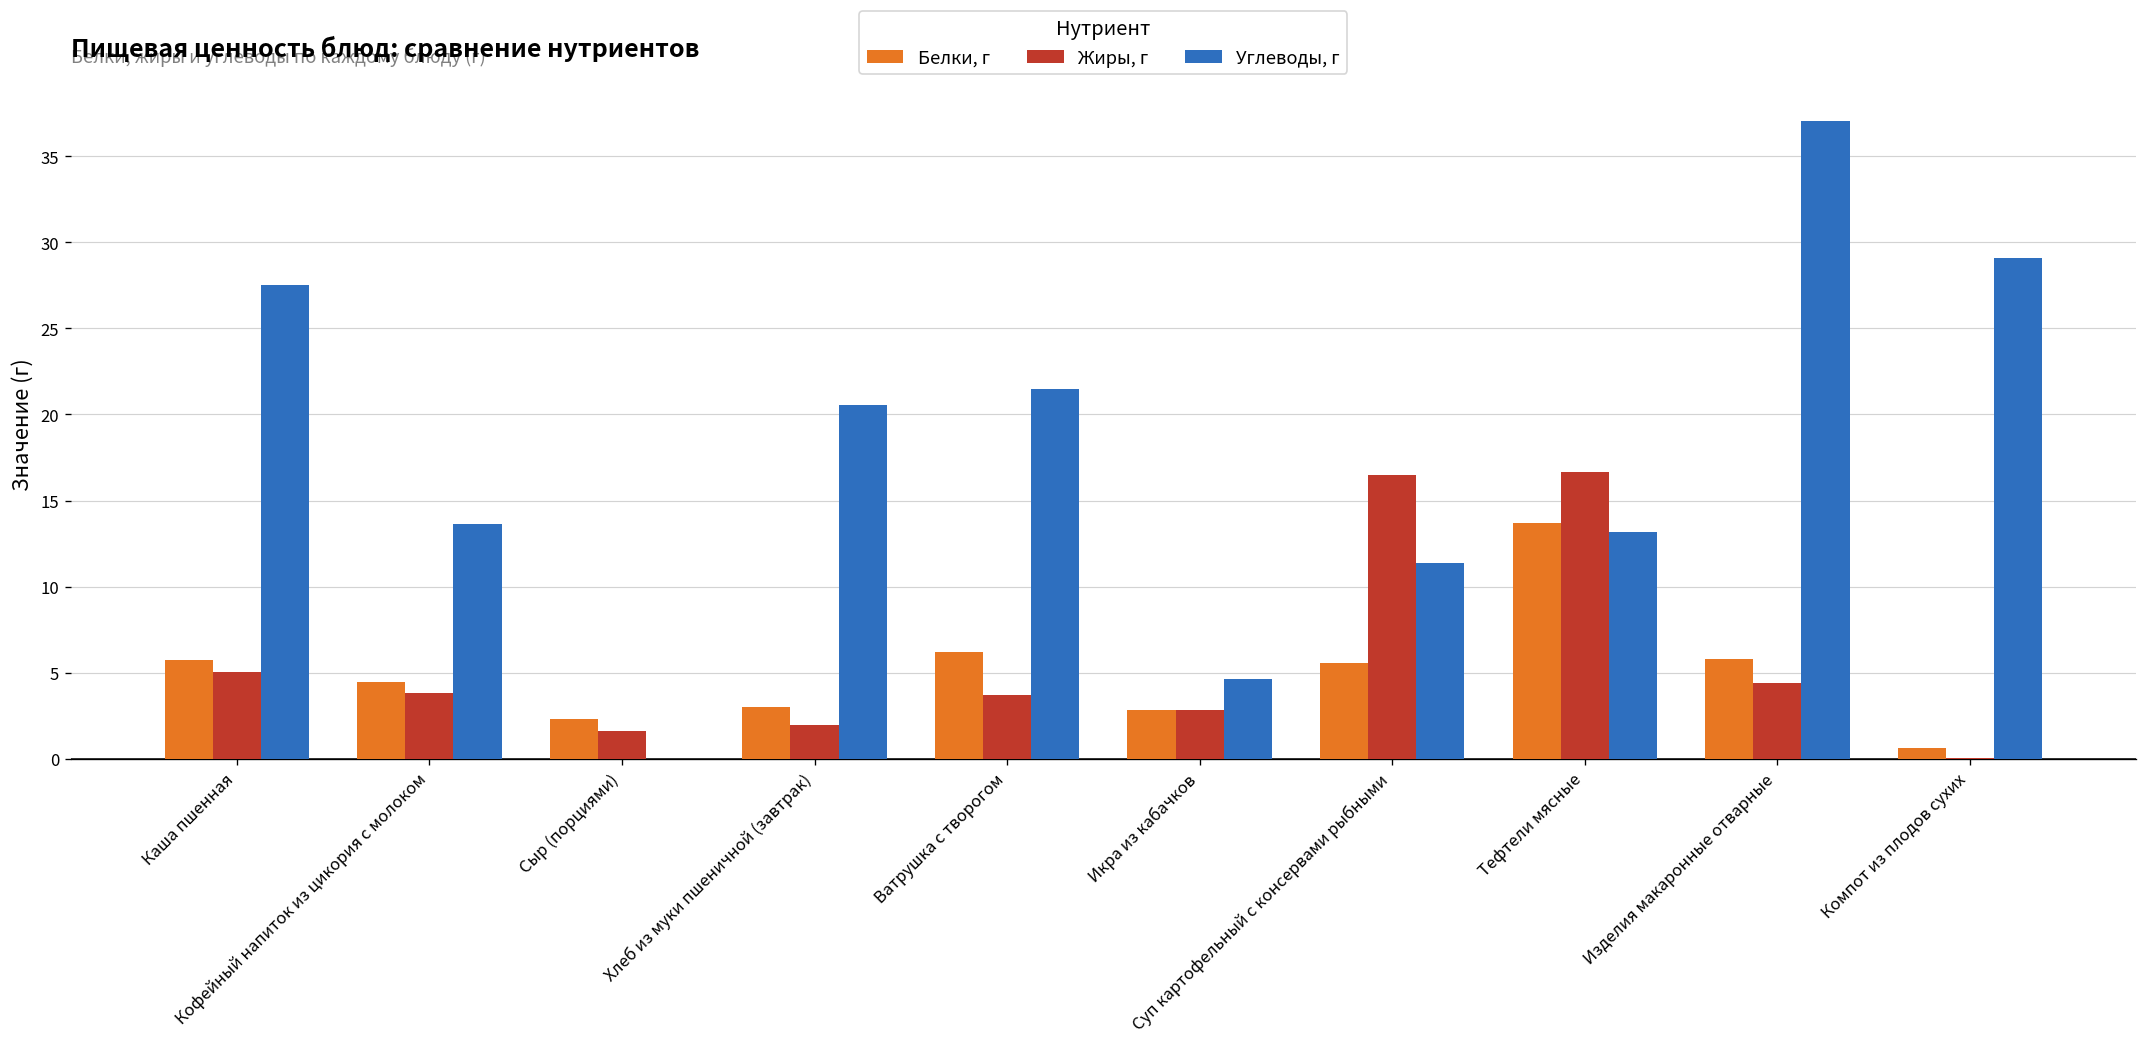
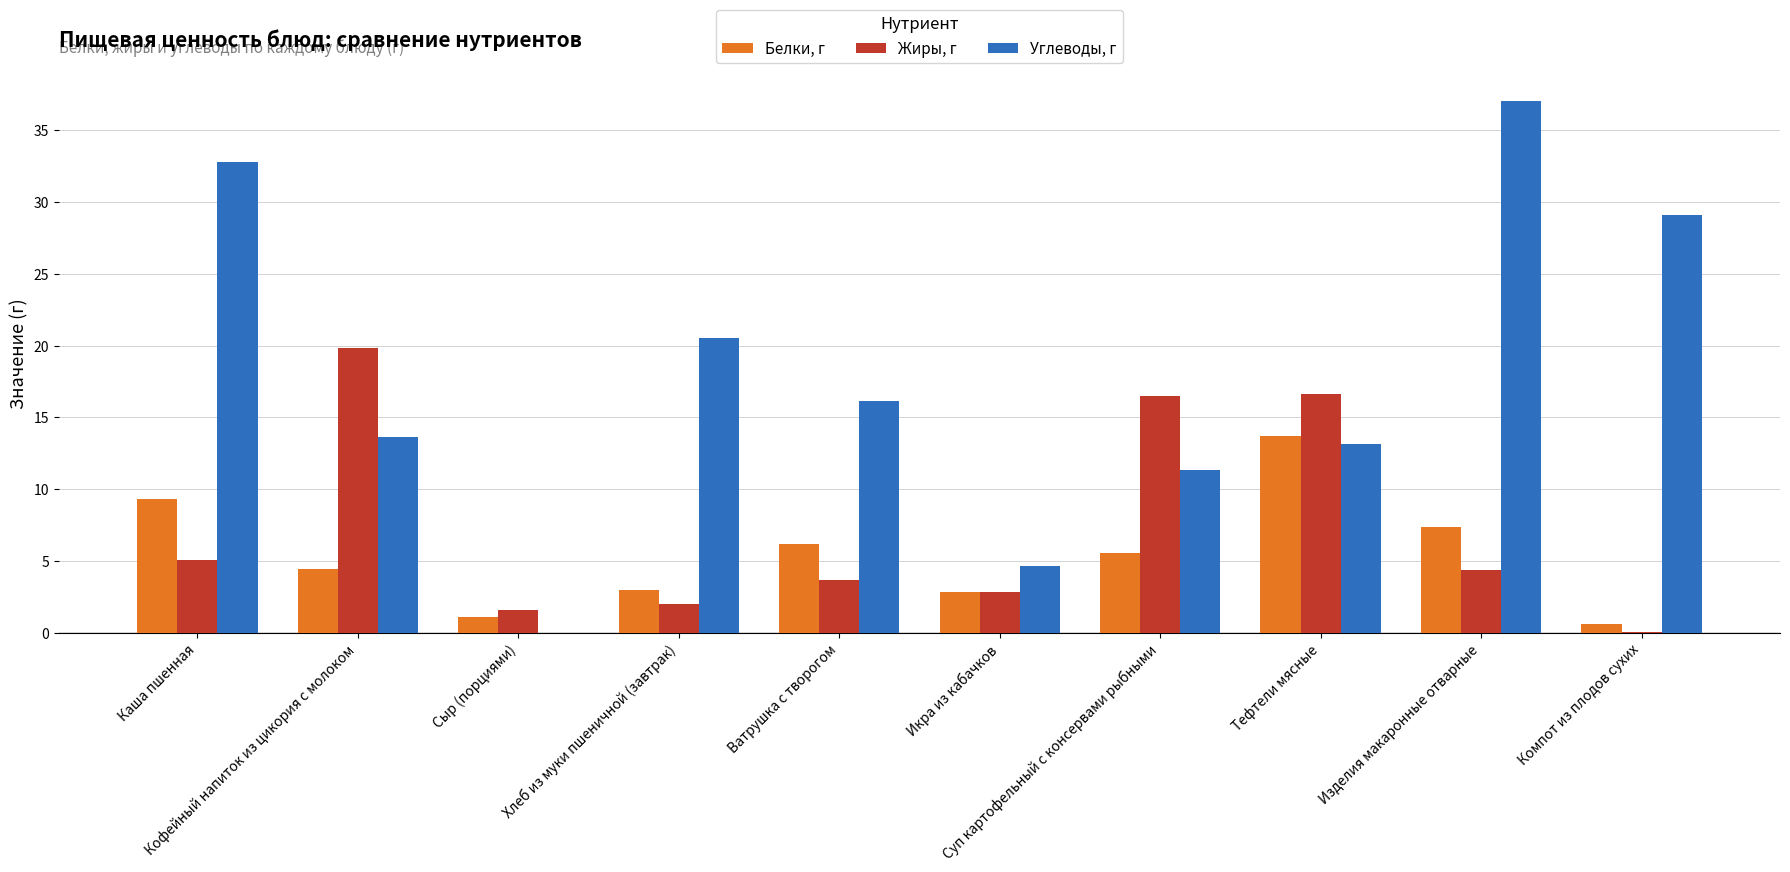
  {
    "Белки, г": {
-     "Каша пшенная": 5.7,
+     "Каша пшенная": 9.4,
      "Кофейный напиток из цикория с молоком": 4.5,
-     "Сыр (порциями)": 2.3,
+     "Сыр (порциями)": 1.1,
      "Хлеб из муки пшеничной (завтрак)": 3.0,
      "Ватрушка с творогом": 6.2,
      "Икра из кабачков": 2.8,
      "Суп картофельный с консервами рыбными": 5.5,
      "Тефтели мясные": 13.7,
-     "Изделия макаронные отварные": 5.8,
+     "Изделия макаронные отварные": 7.3,
      "Компот из плодов сухих": 0.6
    },
    "Жиры, г": {
      "Каша пшенная": 5.1,
-     "Кофейный напиток из цикория с молоком": 3.8,
+     "Кофейный напиток из цикория с молоком": 19.8,
      "Сыр (порциями)": 1.6,
      "Хлеб из муки пшеничной (завтрак)": 2.0,
      "Ватрушка с творогом": 3.7,
      "Икра из кабачков": 2.8,
      "Суп картофельный с консервами рыбными": 16.5,
      "Тефтели мясные": 16.7,
      "Изделия макаронные отварные": 4.4
    },
    "Углеводы, г": {
-     "Каша пшенная": 27.5,
+     "Каша пшенная": 32.8,
      "Кофейный напиток из цикория с молоком": 13.7,
      "Сыр (порциями)": 0.0,
      "Хлеб из муки пшеничной (завтрак)": 20.6,
-     "Ватрушка с творогом": 21.5,
+     "Ватрушка с творогом": 16.1,
      "Икра из кабачков": 4.6,
      "Суп картофельный с консервами рыбными": 11.4,
      "Тефтели мясные": 13.1,
      "Изделия макаронные отварные": 37.0,
      "Компот из плодов сухих": 29.1
    }
  }
